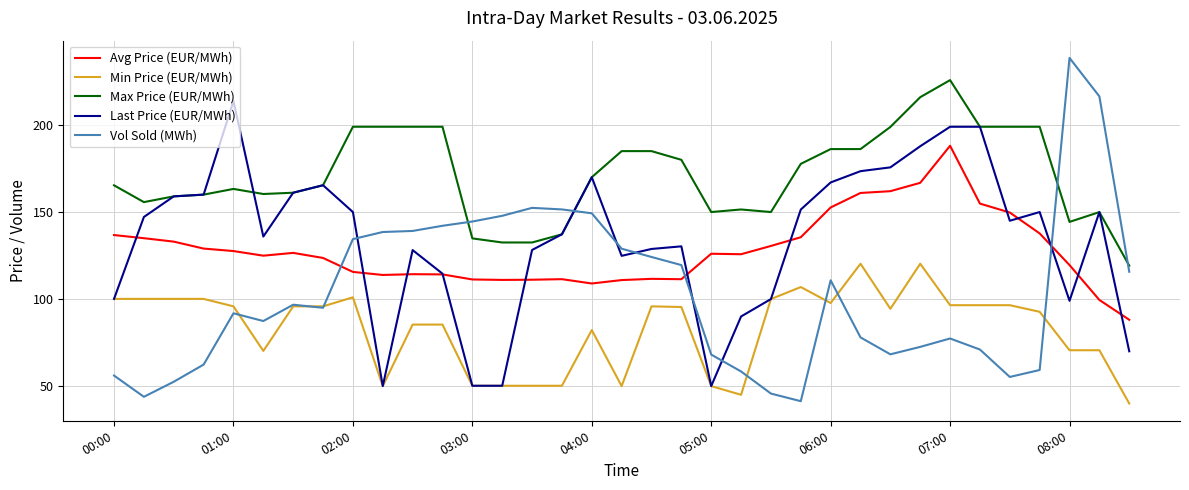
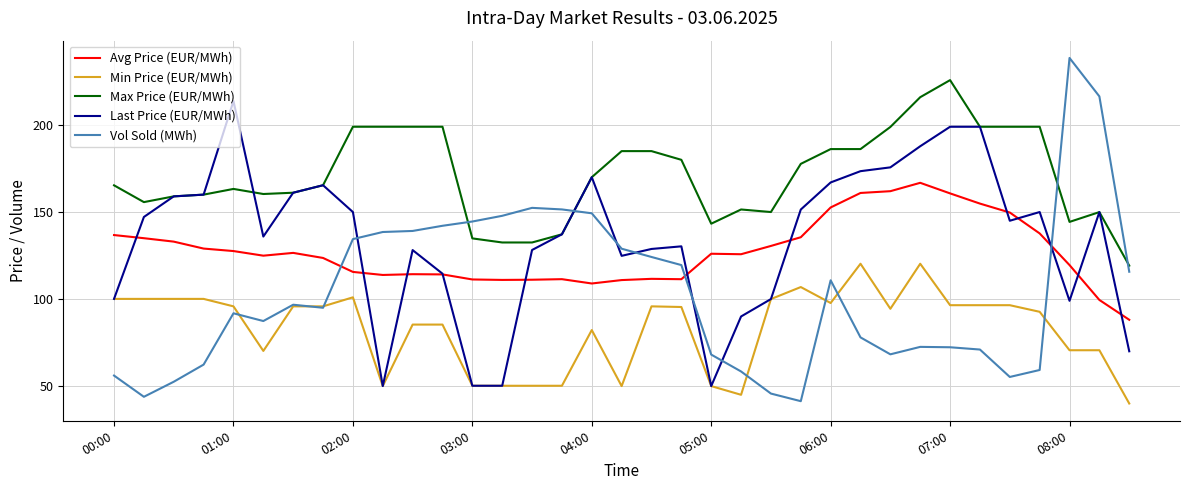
  {
    "Avg Price (EUR/MWh)": {
      "00:00": 137,
      "01:00": 128,
      "02:00": 116,
      "03:00": 111,
      "04:00": 109,
      "05:00": 126,
      "06:00": 153,
-     "07:00": 188,
+     "07:00": 161,
      "08:00": 120
    },
    "Min Price (EUR/MWh)": {
      "01:00": 96,
      "02:00": 101,
      "04:00": 82,
      "06:00": 98,
      "07:00": 96,
      "08:00": 71
    },
    "Max Price (EUR/MWh)": {
      "00:00": 165,
      "01:00": 163,
      "02:00": 199,
      "03:00": 135,
-     "05:00": 150,
+     "05:00": 143,
      "06:00": 186,
      "07:00": 226,
      "08:00": 144
    },
    "Last Price (EUR/MWh)": {
      "02:00": 150,
      "06:00": 167,
      "07:00": 199,
      "08:00": 99
    },
    "Vol Sold (MWh)": {
      "00:00": 56,
      "01:00": 92,
      "02:00": 134,
      "03:00": 145,
      "04:00": 149,
      "05:00": 68,
      "06:00": 111,
-     "07:00": 77,
+     "07:00": 72,
      "08:00": 239
    }
  }
